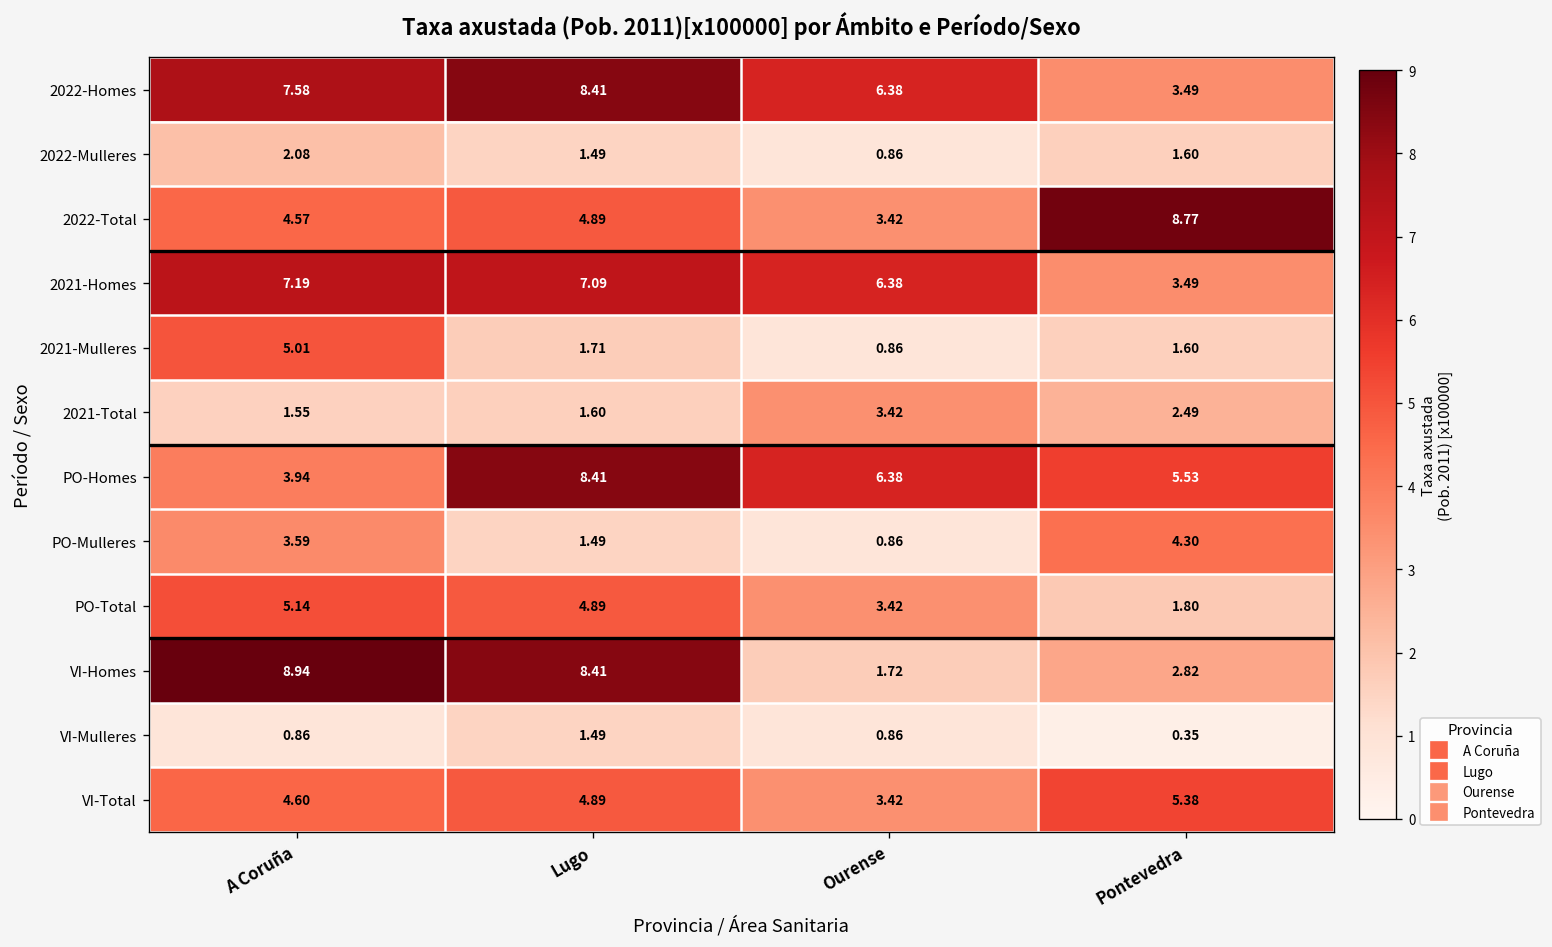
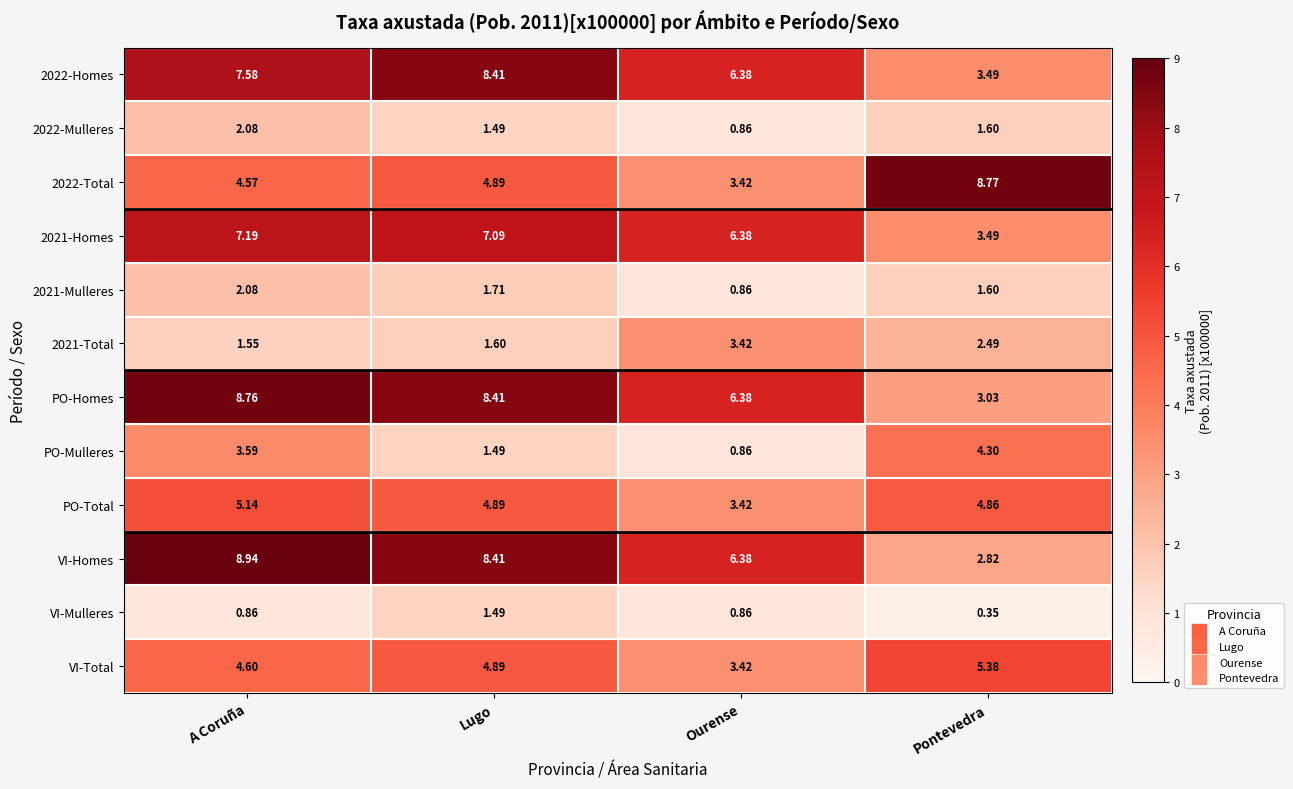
  {
    "2022-Homes": {
      "A Coruña": 7.58,
      "Lugo": 8.41,
      "Ourense": 6.38,
      "Pontevedra": 3.49
    },
    "2022-Mulleres": {
      "A Coruña": 2.08,
      "Lugo": 1.49,
      "Ourense": 0.86,
      "Pontevedra": 1.60
    },
    "2022-Total": {
      "A Coruña": 4.57,
      "Lugo": 4.89,
      "Ourense": 3.42,
      "Pontevedra": 8.77
    },
    "2021-Homes": {
      "A Coruña": 7.19,
      "Lugo": 7.09,
      "Ourense": 6.38,
      "Pontevedra": 3.49
    },
    "2021-Mulleres": {
-     "A Coruña": 5.01,
+     "A Coruña": 2.08,
      "Lugo": 1.71,
      "Ourense": 0.86,
      "Pontevedra": 1.60
    },
    "2021-Total": {
      "A Coruña": 1.55,
      "Lugo": 1.60,
      "Ourense": 3.42,
      "Pontevedra": 2.49
    },
    "PO-Homes": {
-     "A Coruña": 3.94,
+     "A Coruña": 8.76,
      "Lugo": 8.41,
      "Ourense": 6.38,
-     "Pontevedra": 5.53
+     "Pontevedra": 3.03
    },
    "PO-Mulleres": {
      "A Coruña": 3.59,
      "Lugo": 1.49,
      "Ourense": 0.86,
      "Pontevedra": 4.30
    },
    "PO-Total": {
      "A Coruña": 5.14,
      "Lugo": 4.89,
      "Ourense": 3.42,
-     "Pontevedra": 1.80
+     "Pontevedra": 4.86
    },
    "VI-Homes": {
      "A Coruña": 8.94,
      "Lugo": 8.41,
-     "Ourense": 1.72,
+     "Ourense": 6.38,
      "Pontevedra": 2.82
    },
    "VI-Mulleres": {
      "A Coruña": 0.86,
      "Lugo": 1.49,
      "Ourense": 0.86,
      "Pontevedra": 0.35
    },
    "VI-Total": {
      "A Coruña": 4.60,
      "Lugo": 4.89,
      "Ourense": 3.42,
      "Pontevedra": 5.38
    }
  }
